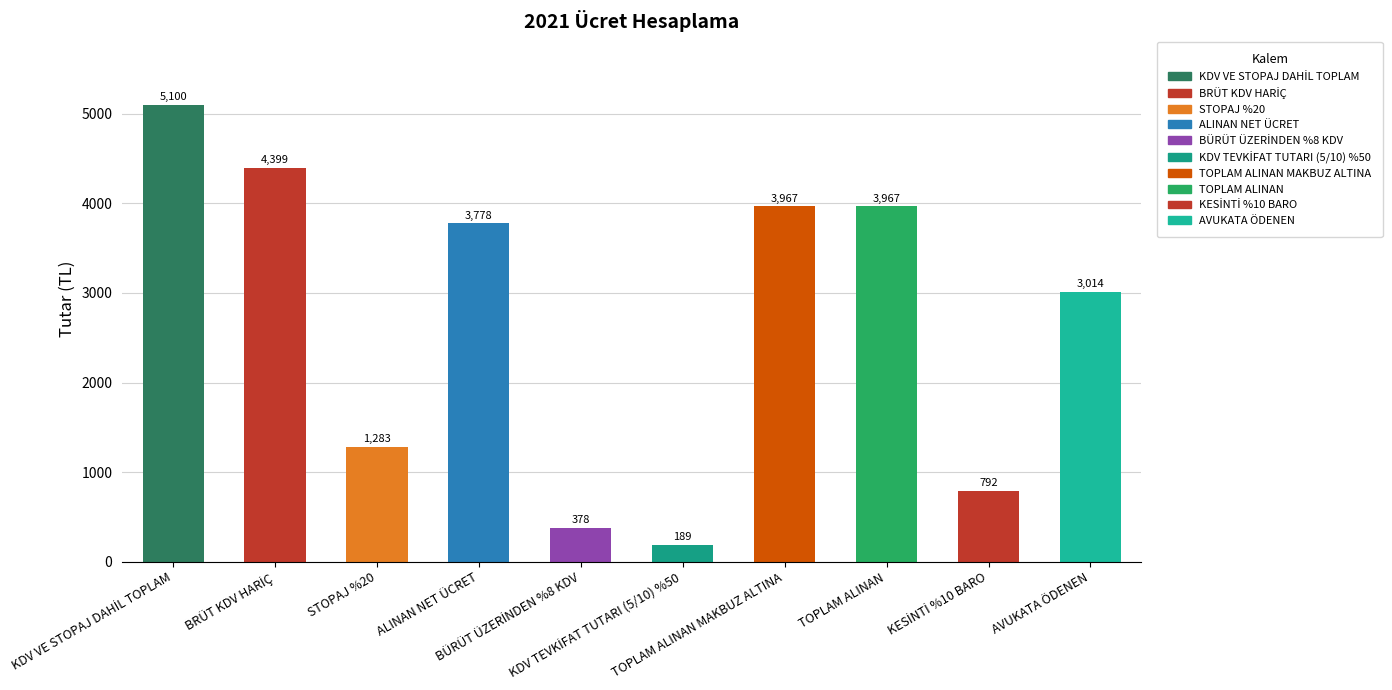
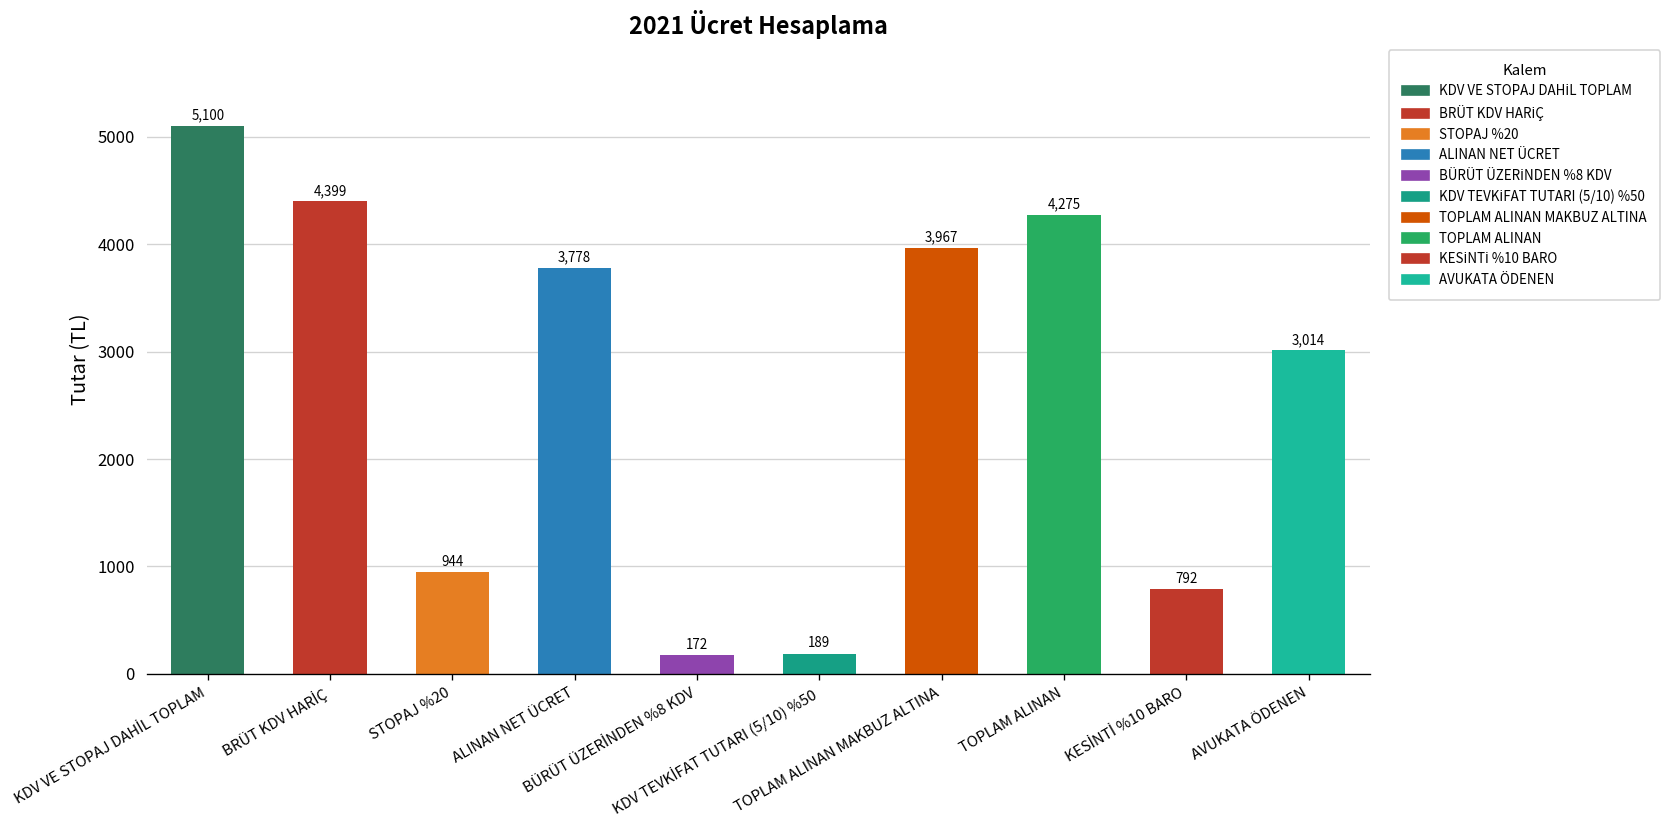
  {
    "KDV VE STOPAJ DAHİL TOPLAM": "5,100",
    "BRÜT KDV HARİÇ": "4,399",
-   "STOPAJ %20": "1,283",
+   "STOPAJ %20": "944",
    "ALINAN NET ÜCRET": "3,778",
-   "BÜRÜT ÜZERİNDEN %8 KDV": "378",
+   "BÜRÜT ÜZERİNDEN %8 KDV": "172",
    "KDV TEVKİFAT TUTARI (5/10) %50": "189",
    "TOPLAM ALINAN MAKBUZ ALTINA": "3,967",
-   "TOPLAM ALINAN": "3,967",
+   "TOPLAM ALINAN": "4,275",
    "KESİNTİ %10 BARO": "792",
    "AVUKATA ÖDENEN": "3,014"
  }
